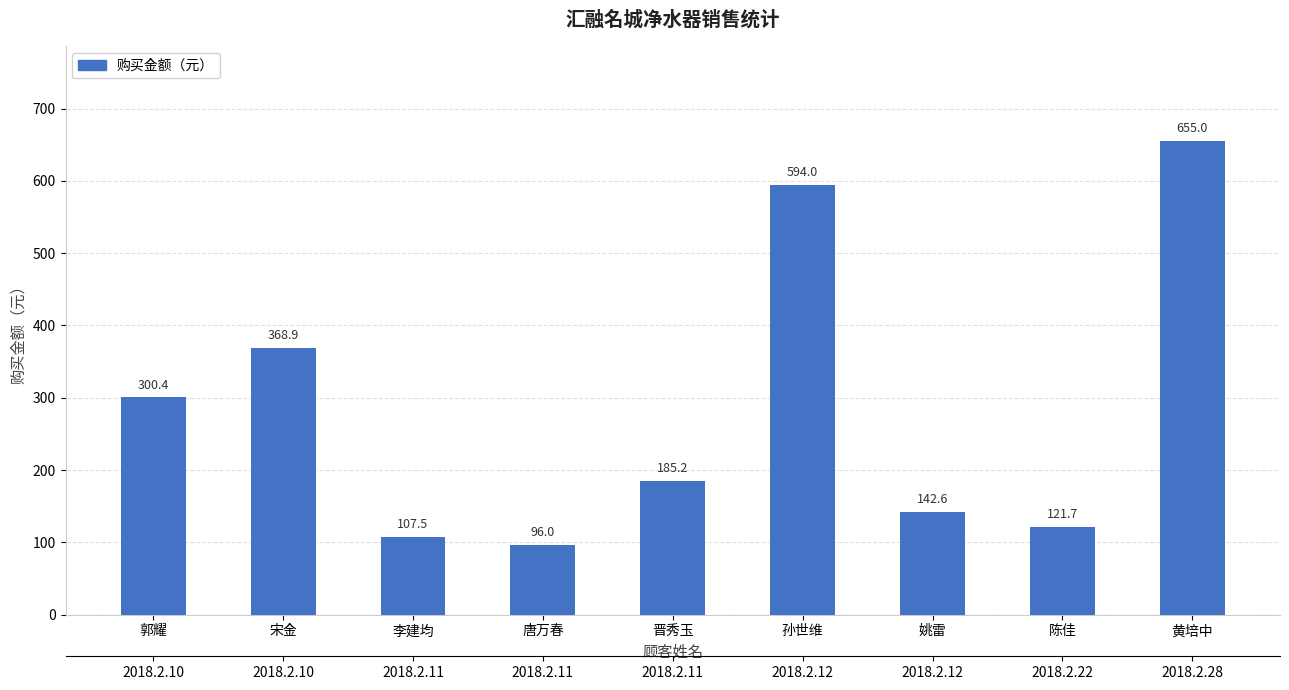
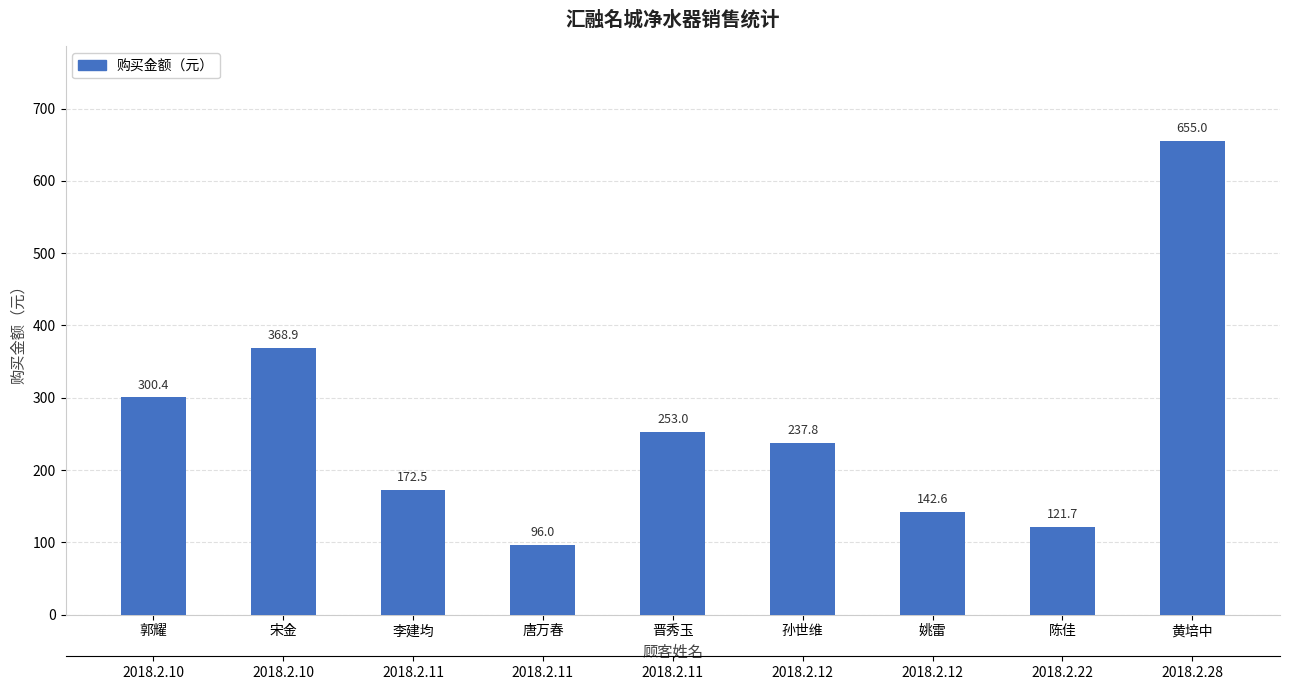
  {
    "郭耀": 300.4,
    "宋金": 368.9,
-   "李建均": 107.5,
+   "李建均": 172.5,
    "唐万春": 96.0,
-   "晋秀玉": 185.2,
-   "孙世维": 594.0,
+   "晋秀玉": 253.0,
+   "孙世维": 237.8,
    "姚雷": 142.6,
    "陈佳": 121.7,
    "黄培中": 655.0
  }
